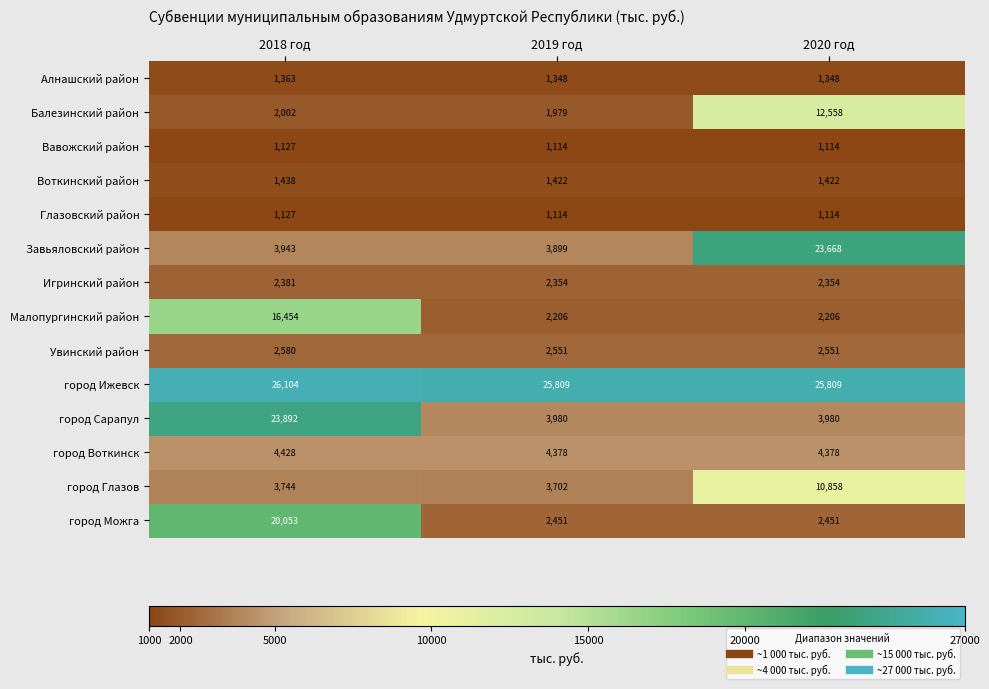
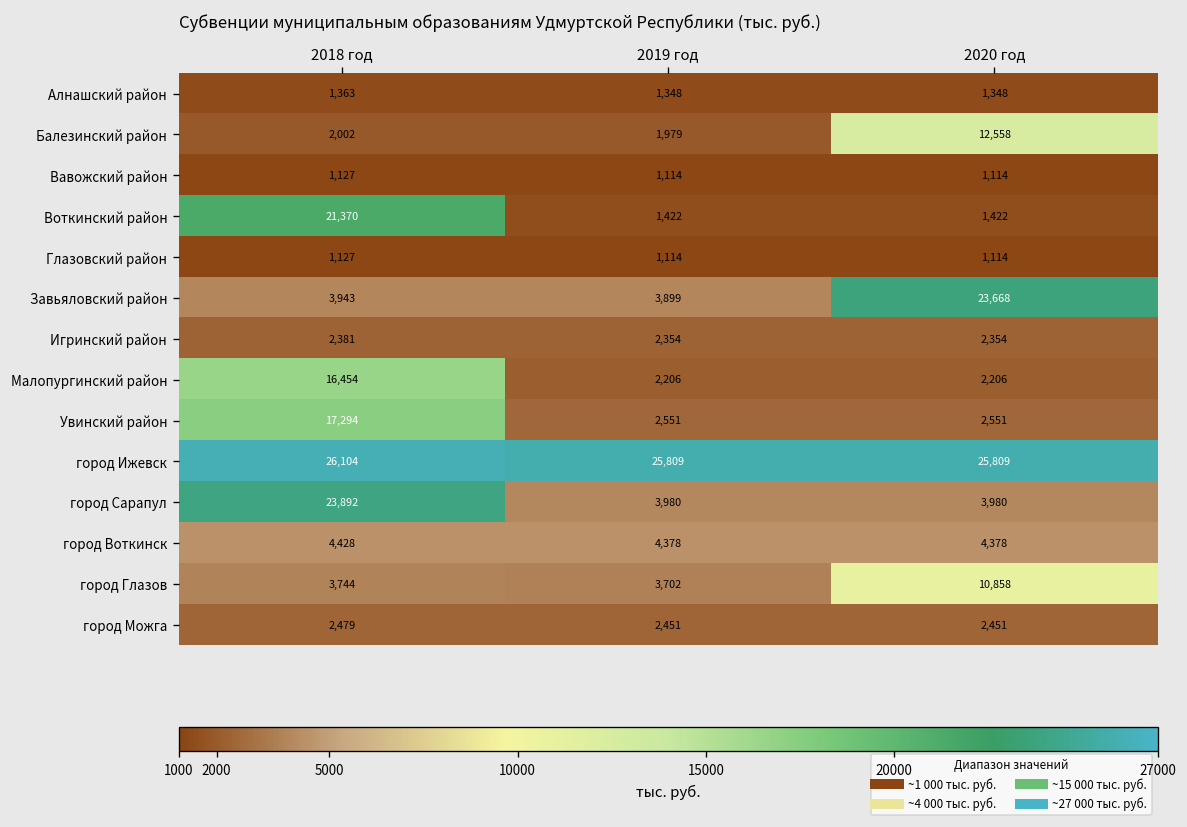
  {
    "Алнашский район": {
      "2018 год": "1,363",
      "2019 год": "1,348",
      "2020 год": "1,348"
    },
    "Балезинский район": {
      "2018 год": "2,002",
      "2019 год": "1,979",
      "2020 год": "12,558"
    },
    "Вавожский район": {
      "2018 год": "1,127",
      "2019 год": "1,114",
      "2020 год": "1,114"
    },
    "Воткинский район": {
-     "2018 год": "1,438",
+     "2018 год": "21,370",
      "2019 год": "1,422",
      "2020 год": "1,422"
    },
    "Глазовский район": {
      "2018 год": "1,127",
      "2019 год": "1,114",
      "2020 год": "1,114"
    },
    "Завьяловский район": {
      "2018 год": "3,943",
      "2019 год": "3,899",
      "2020 год": "23,668"
    },
    "Игринский район": {
      "2018 год": "2,381",
      "2019 год": "2,354",
      "2020 год": "2,354"
    },
    "Малопургинский район": {
      "2018 год": "16,454",
      "2019 год": "2,206",
      "2020 год": "2,206"
    },
    "Увинский район": {
-     "2018 год": "2,580",
+     "2018 год": "17,294",
      "2019 год": "2,551",
      "2020 год": "2,551"
    },
    "город Ижевск": {
      "2018 год": "26,104",
      "2019 год": "25,809",
      "2020 год": "25,809"
    },
    "город Сарапул": {
      "2018 год": "23,892",
      "2019 год": "3,980",
      "2020 год": "3,980"
    },
    "город Воткинск": {
      "2018 год": "4,428",
      "2019 год": "4,378",
      "2020 год": "4,378"
    },
    "город Глазов": {
      "2018 год": "3,744",
      "2019 год": "3,702",
      "2020 год": "10,858"
    },
    "город Можга": {
-     "2018 год": "20,053",
+     "2018 год": "2,479",
      "2019 год": "2,451",
      "2020 год": "2,451"
    }
  }
